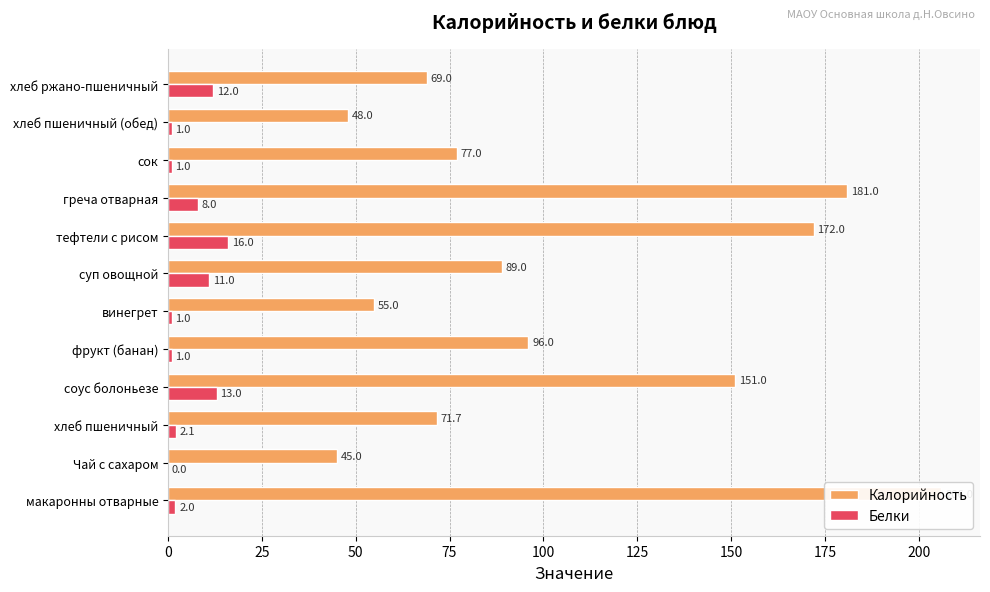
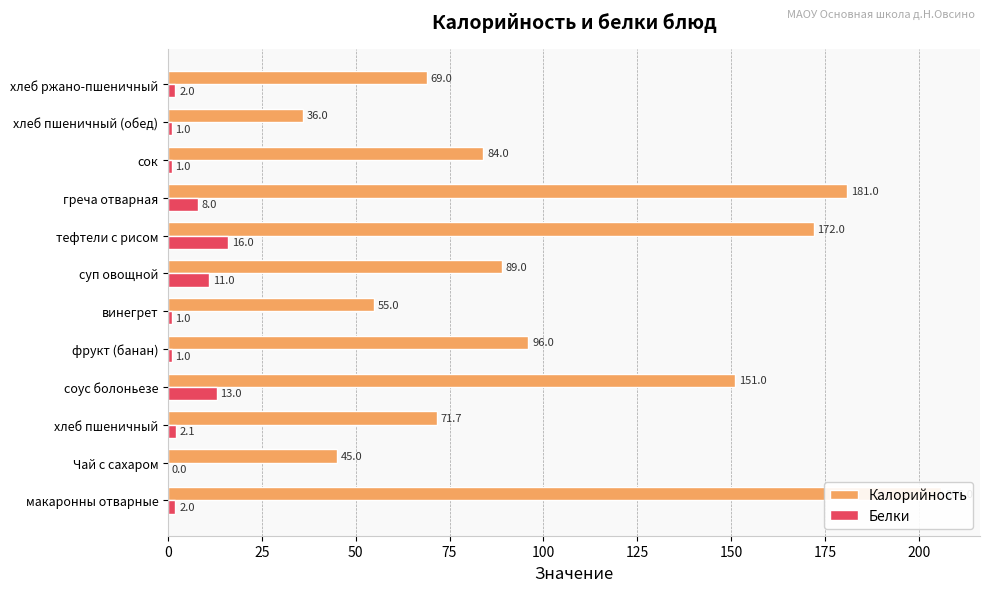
  {
    "Калорийность": {
      "хлеб ржано-пшеничный": 69.0,
-     "хлеб пшеничный (обед)": 48.0,
-     "сок": 77.0,
+     "хлеб пшеничный (обед)": 36.0,
+     "сок": 84.0,
      "греча отварная": 181.0,
      "тефтели с рисом": 172.0,
      "суп овощной": 89.0,
      "винегрет": 55.0,
      "фрукт (банан)": 96.0,
      "соус болоньезе": 151.0,
      "хлеб пшеничный": 71.7,
      "Чай с сахаром": 45.0
    },
    "Белки": {
-     "хлеб ржано-пшеничный": 12.0,
+     "хлеб ржано-пшеничный": 2.0,
      "хлеб пшеничный (обед)": 1.0,
      "сок": 1.0,
      "греча отварная": 8.0,
      "тефтели с рисом": 16.0,
      "суп овощной": 11.0,
      "винегрет": 1.0,
      "фрукт (банан)": 1.0,
      "соус болоньезе": 13.0,
      "хлеб пшеничный": 2.1,
      "Чай с сахаром": 0.0,
      "макаронны отварные": 2.0
    }
  }
